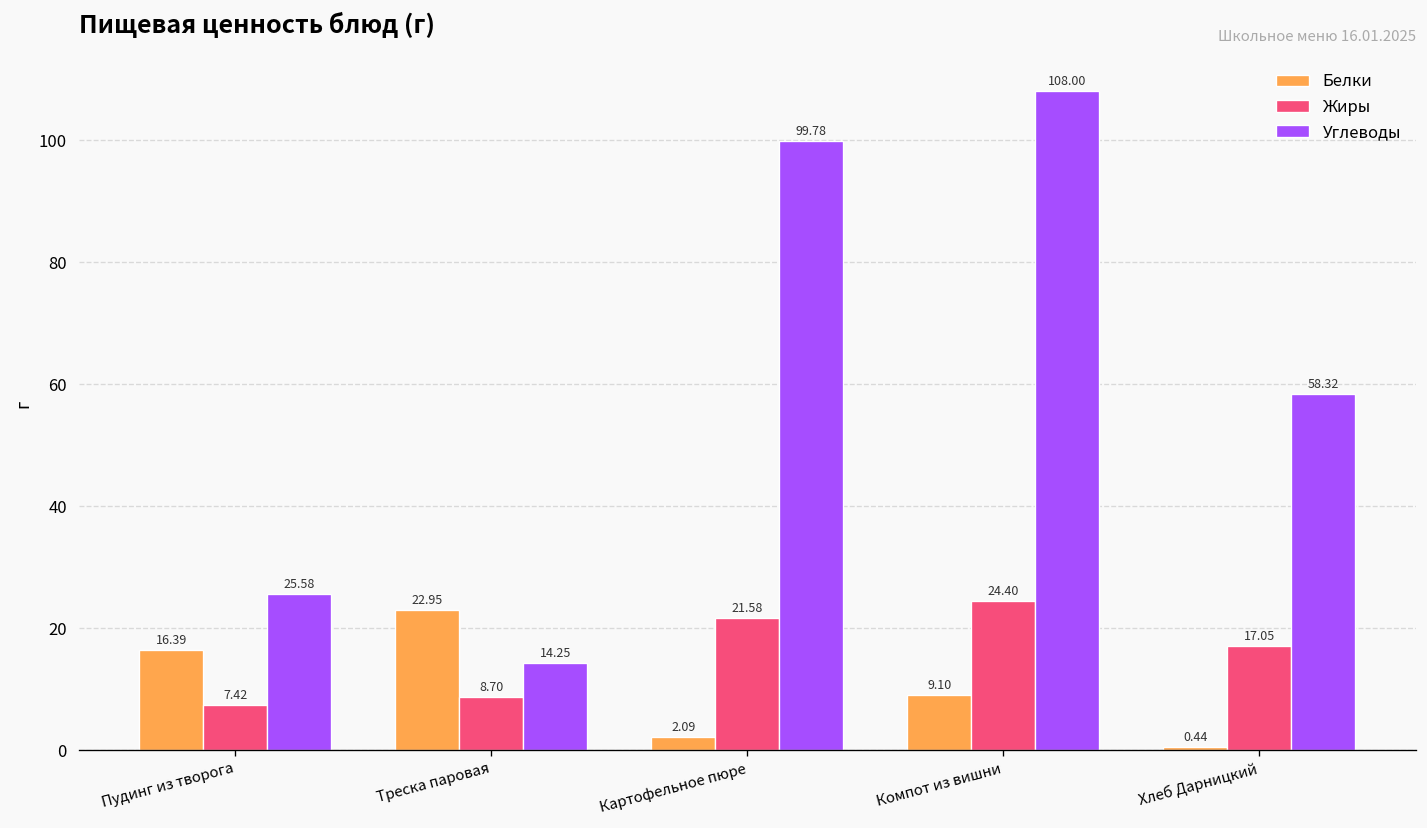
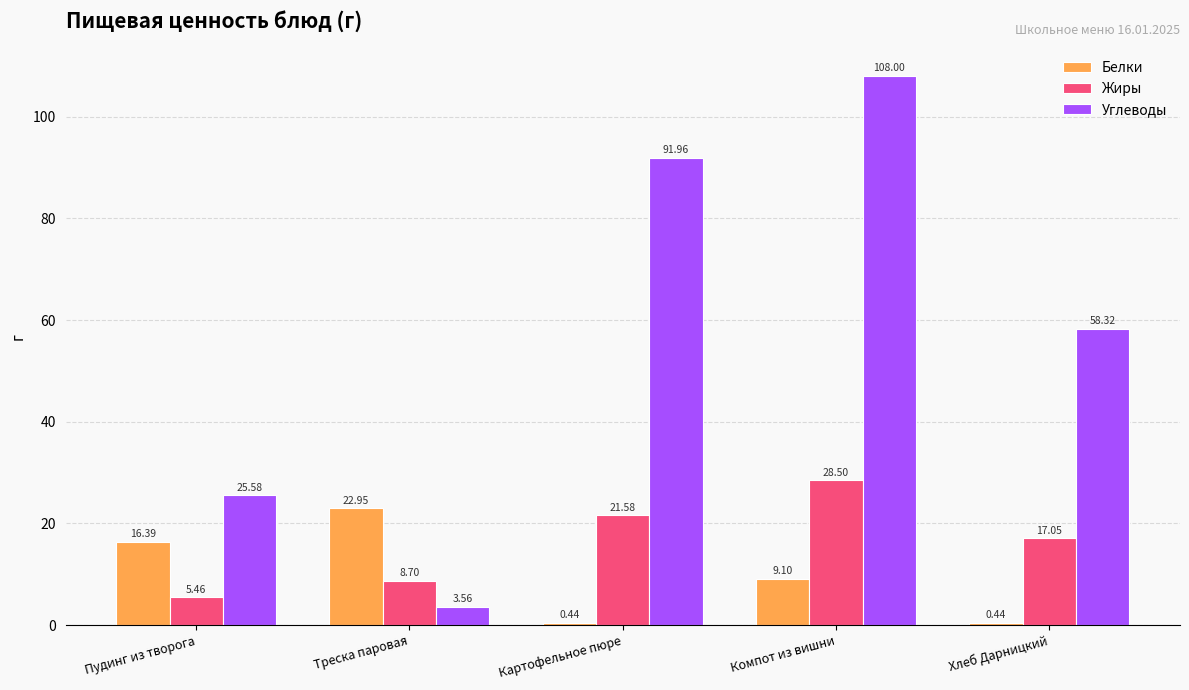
  {
    "Белки": {
      "Пудинг из творога": 16.39,
      "Треска паровая": 22.95,
-     "Картофельное пюре": 2.09,
+     "Картофельное пюре": 0.44,
      "Компот из вишни": 9.10,
      "Хлеб Дарницкий": 0.44
    },
    "Жиры": {
-     "Пудинг из творога": 7.42,
+     "Пудинг из творога": 5.46,
      "Треска паровая": 8.70,
      "Картофельное пюре": 21.58,
-     "Компот из вишни": 24.40,
+     "Компот из вишни": 28.50,
      "Хлеб Дарницкий": 17.05
    },
    "Углеводы": {
      "Пудинг из творога": 25.58,
-     "Треска паровая": 14.25,
-     "Картофельное пюре": 99.78,
+     "Треска паровая": 3.56,
+     "Картофельное пюре": 91.96,
      "Компот из вишни": 108.00,
      "Хлеб Дарницкий": 58.32
    }
  }
